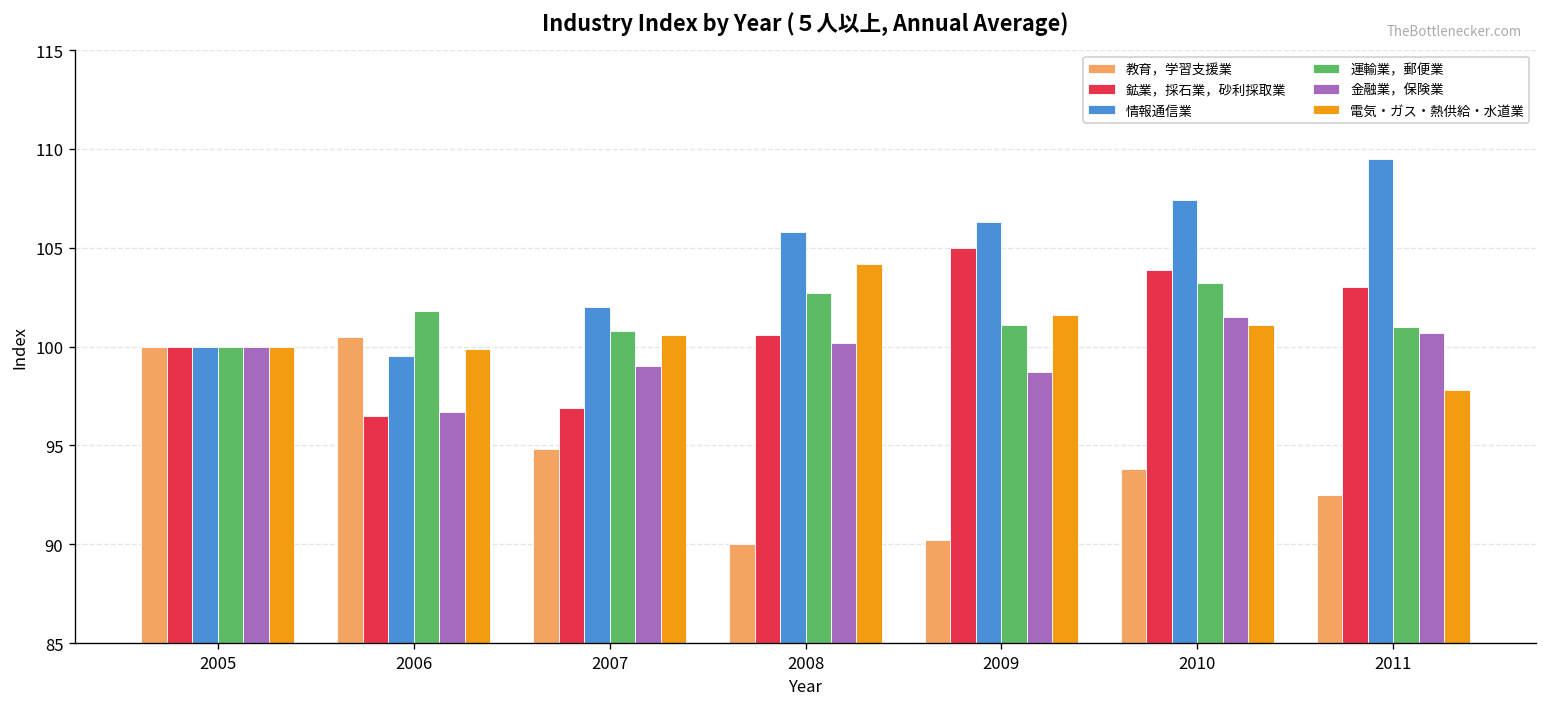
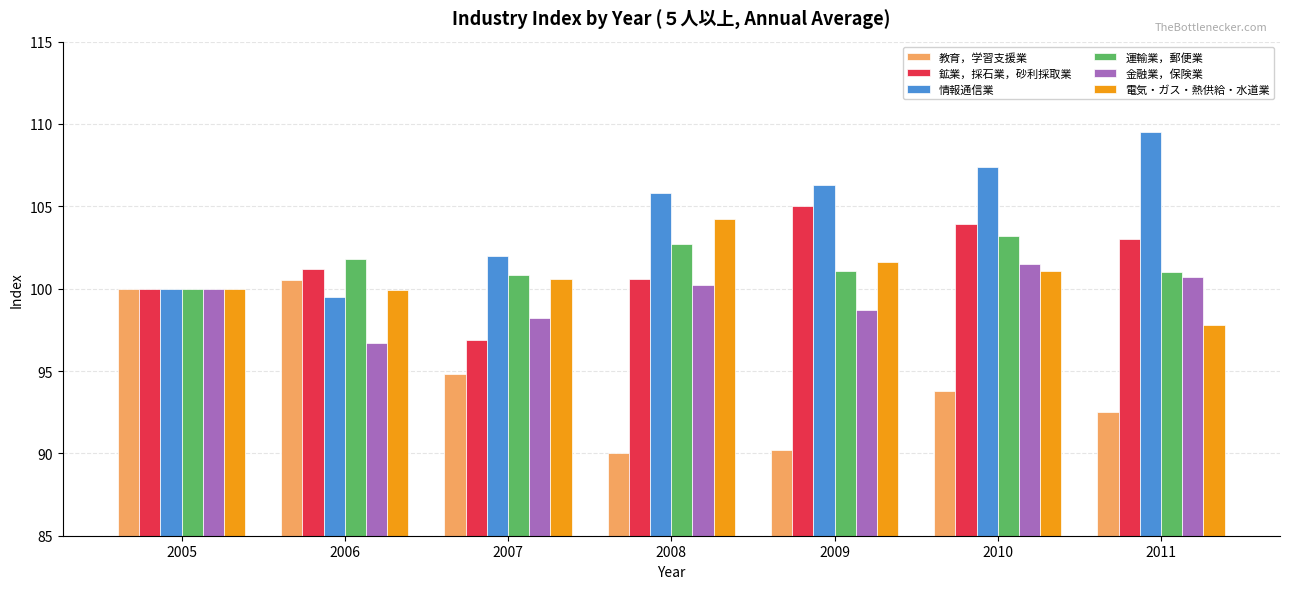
  {
    "教育，学習支援業": {
      "2005": 100.0,
      "2006": 100.5,
      "2007": 94.8,
      "2008": 90.0,
      "2009": 90.2,
      "2010": 93.8,
      "2011": 92.5
    },
    "鉱業，採石業，砂利採取業": {
      "2005": 100.0,
-     "2006": 96.5,
+     "2006": 101.2,
      "2007": 96.9,
      "2008": 100.6,
      "2009": 105.0,
      "2010": 103.9,
      "2011": 103.0
    },
    "情報通信業": {
      "2005": 100.0,
      "2006": 99.5,
      "2007": 102.0,
      "2008": 105.8,
      "2009": 106.3,
      "2010": 107.4,
      "2011": 109.5
    },
    "運輸業，郵便業": {
      "2005": 100.0,
      "2006": 101.8,
      "2007": 100.8,
      "2008": 102.7,
      "2009": 101.1,
      "2010": 103.2,
      "2011": 101.0
    },
    "金融業，保険業": {
      "2005": 100.0,
      "2006": 96.7,
-     "2007": 99.0,
+     "2007": 98.2,
      "2008": 100.2,
      "2009": 98.7,
      "2010": 101.5,
      "2011": 100.7
    },
    "電気・ガス・熱供給・水道業": {
      "2005": 100.0,
      "2006": 99.9,
      "2007": 100.6,
      "2008": 104.2,
      "2009": 101.6,
      "2010": 101.1,
      "2011": 97.8
    }
  }
